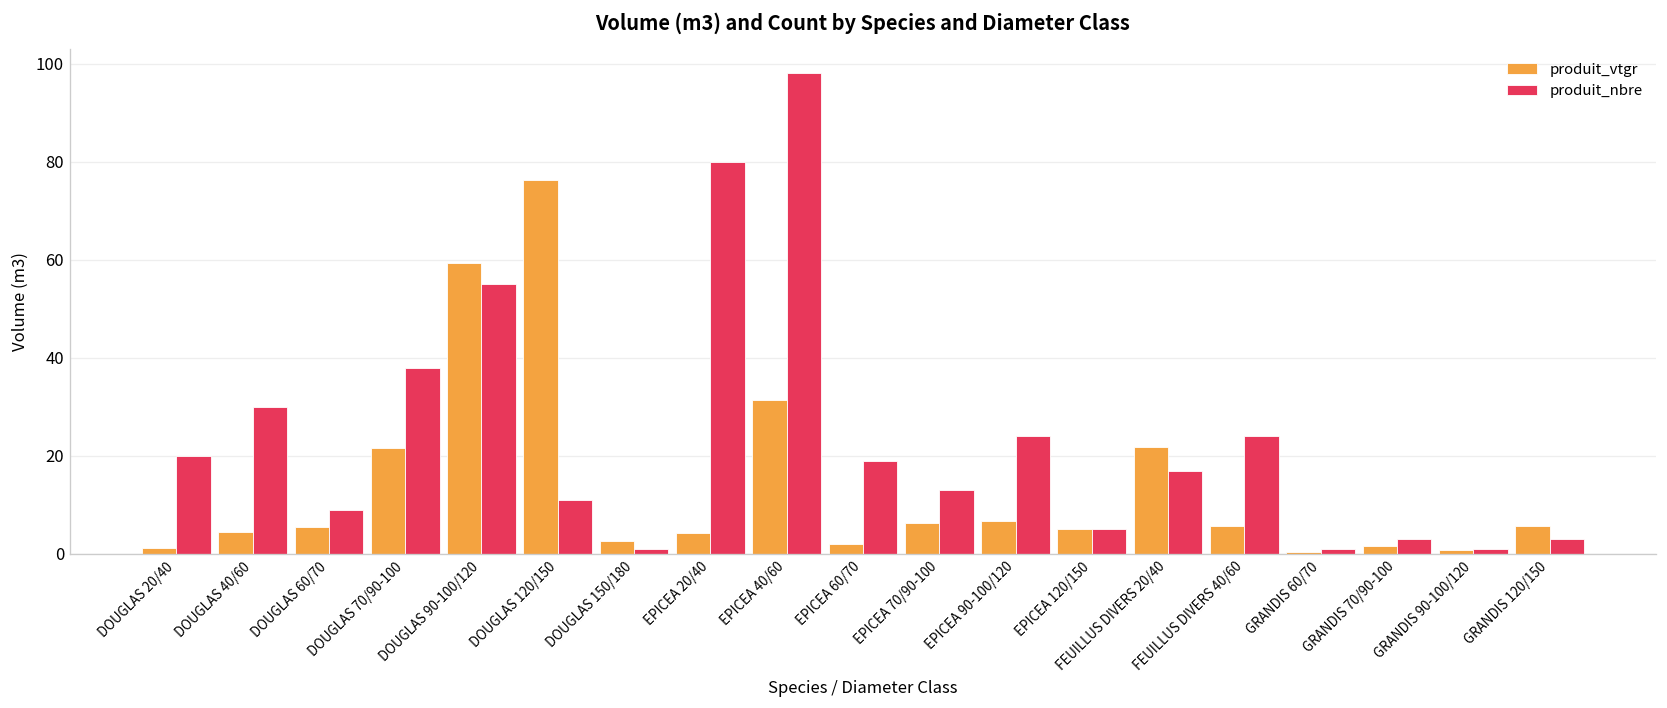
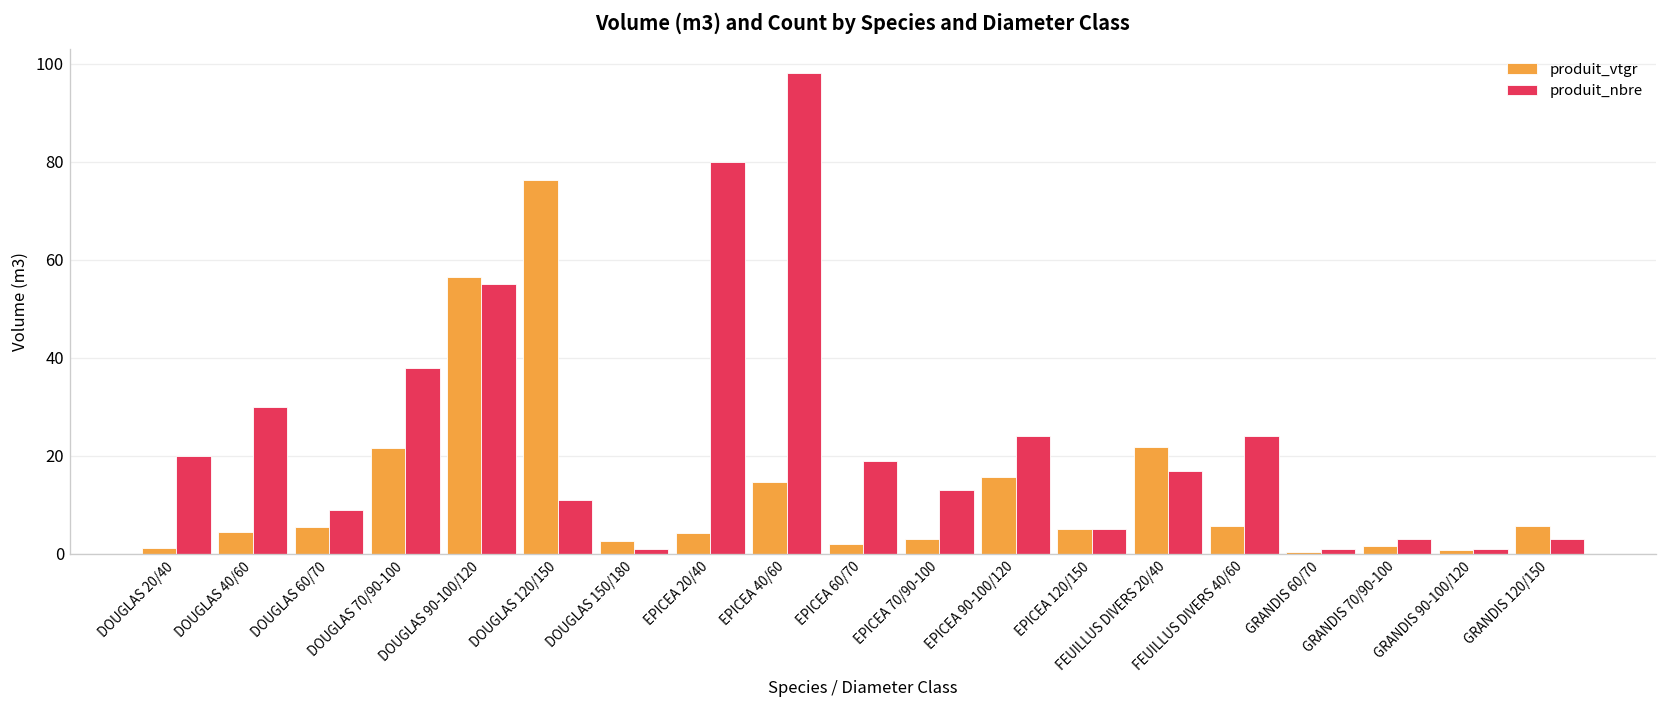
  {
    "produit_vtgr": {
      "DOUGLAS 20/40": 1,
      "DOUGLAS 40/60": 4,
      "DOUGLAS 60/70": 5,
      "DOUGLAS 70/90-100": 22,
-     "DOUGLAS 90-100/120": 59,
+     "DOUGLAS 90-100/120": 56,
      "DOUGLAS 120/150": 76,
      "DOUGLAS 150/180": 3,
      "EPICEA 20/40": 4,
-     "EPICEA 40/60": 31,
+     "EPICEA 40/60": 15,
      "EPICEA 60/70": 2,
-     "EPICEA 70/90-100": 6,
-     "EPICEA 90-100/120": 7,
+     "EPICEA 70/90-100": 3,
+     "EPICEA 90-100/120": 16,
      "EPICEA 120/150": 5,
      "FEUILLUS DIVERS 20/40": 22,
      "FEUILLUS DIVERS 40/60": 6,
      "GRANDIS 70/90-100": 2,
      "GRANDIS 90-100/120": 1,
      "GRANDIS 120/150": 6
    },
    "produit_nbre": {
      "DOUGLAS 20/40": 20,
      "DOUGLAS 40/60": 30,
      "DOUGLAS 60/70": 9,
      "DOUGLAS 70/90-100": 38,
      "DOUGLAS 90-100/120": 55,
      "DOUGLAS 120/150": 11,
      "DOUGLAS 150/180": 1,
      "EPICEA 20/40": 80,
      "EPICEA 40/60": 98,
      "EPICEA 60/70": 19,
      "EPICEA 70/90-100": 13,
      "EPICEA 90-100/120": 24,
      "EPICEA 120/150": 5,
      "FEUILLUS DIVERS 20/40": 17,
      "FEUILLUS DIVERS 40/60": 24,
      "GRANDIS 60/70": 1,
      "GRANDIS 70/90-100": 3,
      "GRANDIS 90-100/120": 1,
      "GRANDIS 120/150": 3
    }
  }
